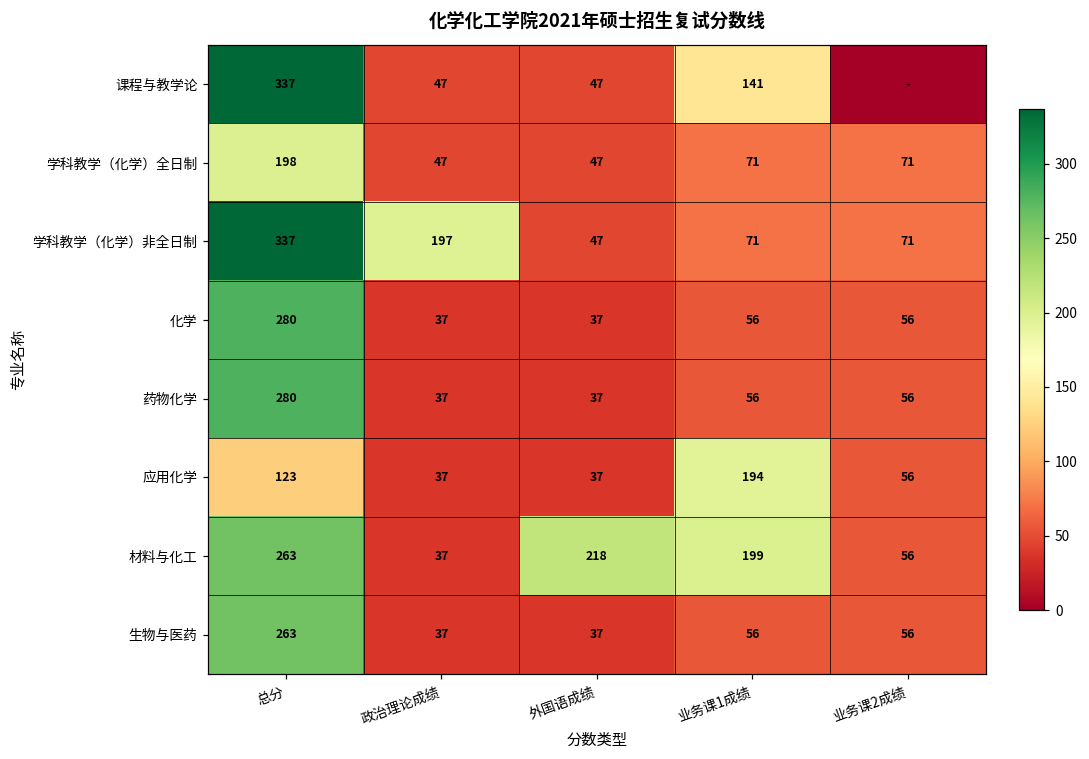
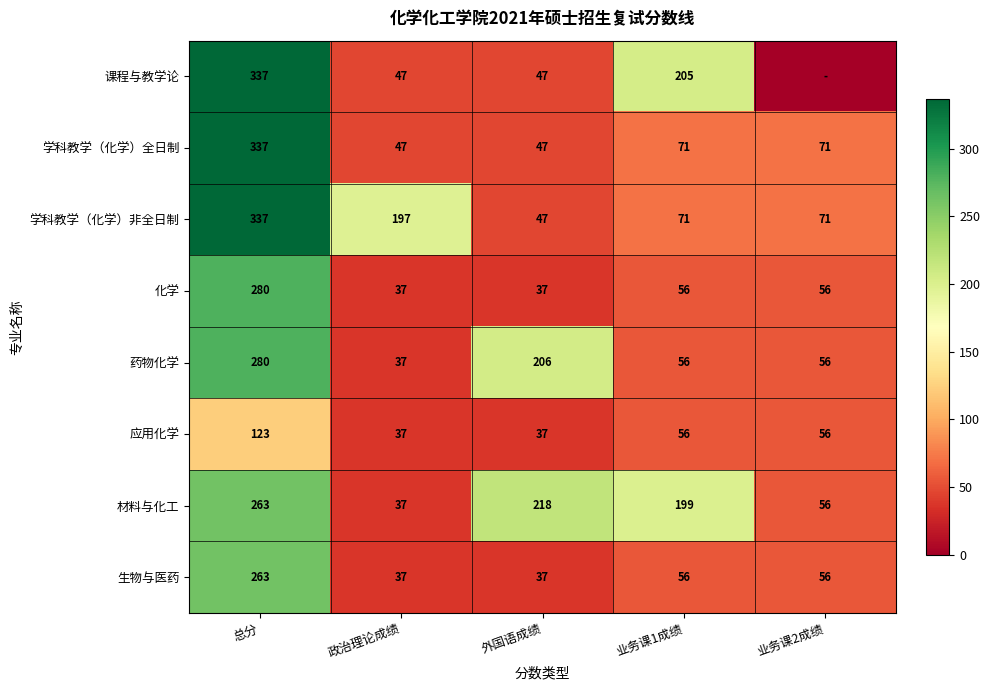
  {
    "课程与教学论": {
      "总分": 337,
      "政治理论成绩": 47,
      "外国语成绩": 47,
-     "业务课1成绩": 141
+     "业务课1成绩": 205
    },
    "学科教学（化学）全日制": {
-     "总分": 198,
+     "总分": 337,
      "政治理论成绩": 47,
      "外国语成绩": 47,
      "业务课1成绩": 71,
      "业务课2成绩": 71
    },
    "学科教学（化学）非全日制": {
      "总分": 337,
      "政治理论成绩": 197,
      "外国语成绩": 47,
      "业务课1成绩": 71,
      "业务课2成绩": 71
    },
    "化学": {
      "总分": 280,
      "政治理论成绩": 37,
      "外国语成绩": 37,
      "业务课1成绩": 56,
      "业务课2成绩": 56
    },
    "药物化学": {
      "总分": 280,
      "政治理论成绩": 37,
-     "外国语成绩": 37,
+     "外国语成绩": 206,
      "业务课1成绩": 56,
      "业务课2成绩": 56
    },
    "应用化学": {
      "总分": 123,
      "政治理论成绩": 37,
      "外国语成绩": 37,
-     "业务课1成绩": 194,
+     "业务课1成绩": 56,
      "业务课2成绩": 56
    },
    "材料与化工": {
      "总分": 263,
      "政治理论成绩": 37,
      "外国语成绩": 218,
      "业务课1成绩": 199,
      "业务课2成绩": 56
    },
    "生物与医药": {
      "总分": 263,
      "政治理论成绩": 37,
      "外国语成绩": 37,
      "业务课1成绩": 56,
      "业务课2成绩": 56
    }
  }
